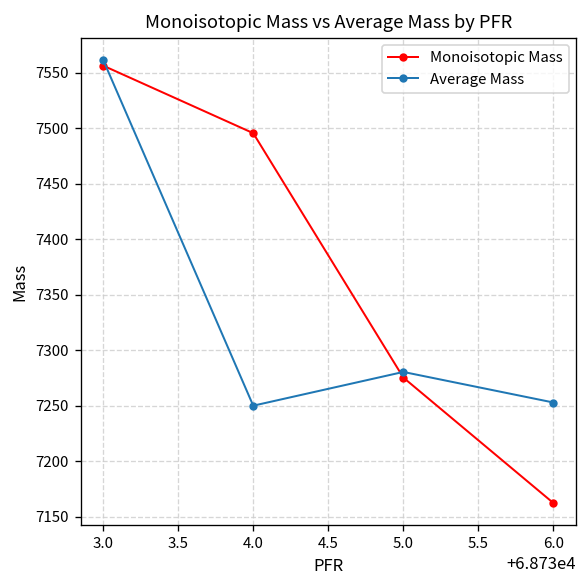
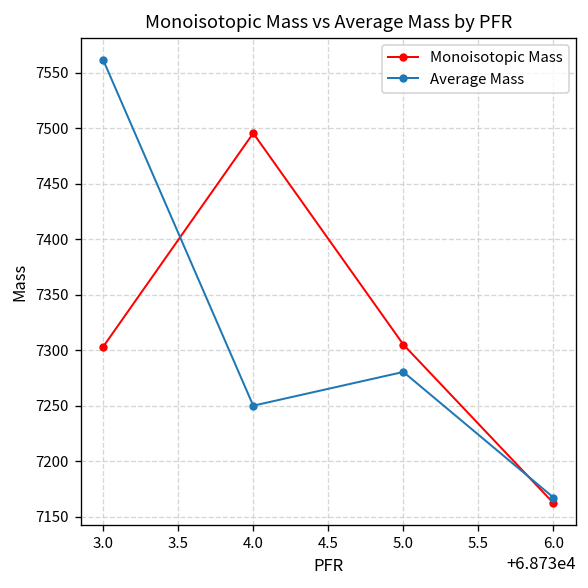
  {
    "Monoisotopic Mass": {
-     "3.0": 7560,
+     "3.0": 7300,
      "4.0": 7500,
-     "5.0": 7280,
+     "5.0": 7310,
      "6.0": 7160
    },
    "Average Mass": {
      "3.0": 7560,
      "4.0": 7250,
      "5.0": 7280,
-     "6.0": 7250
+     "6.0": 7170
    }
  }
